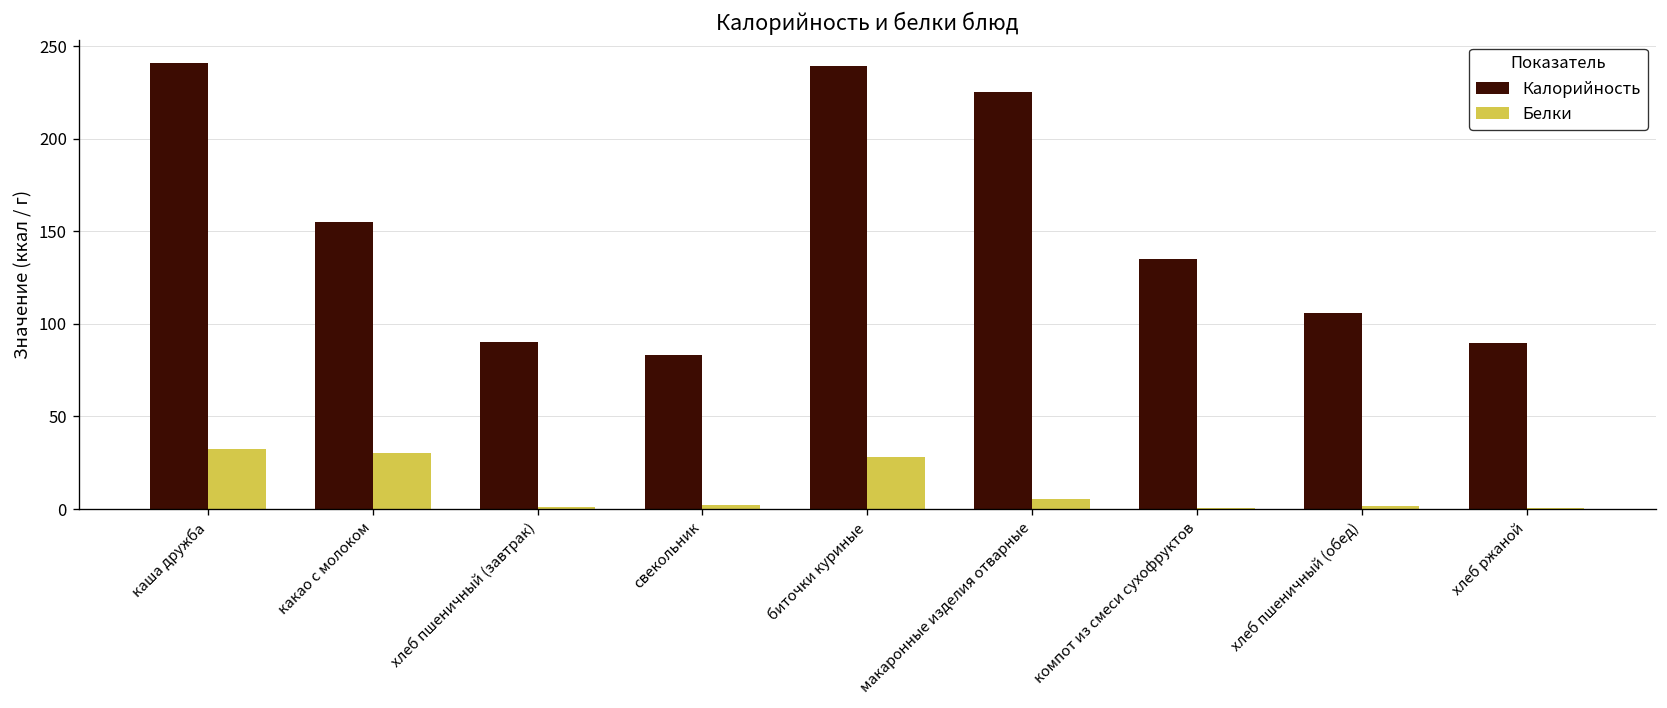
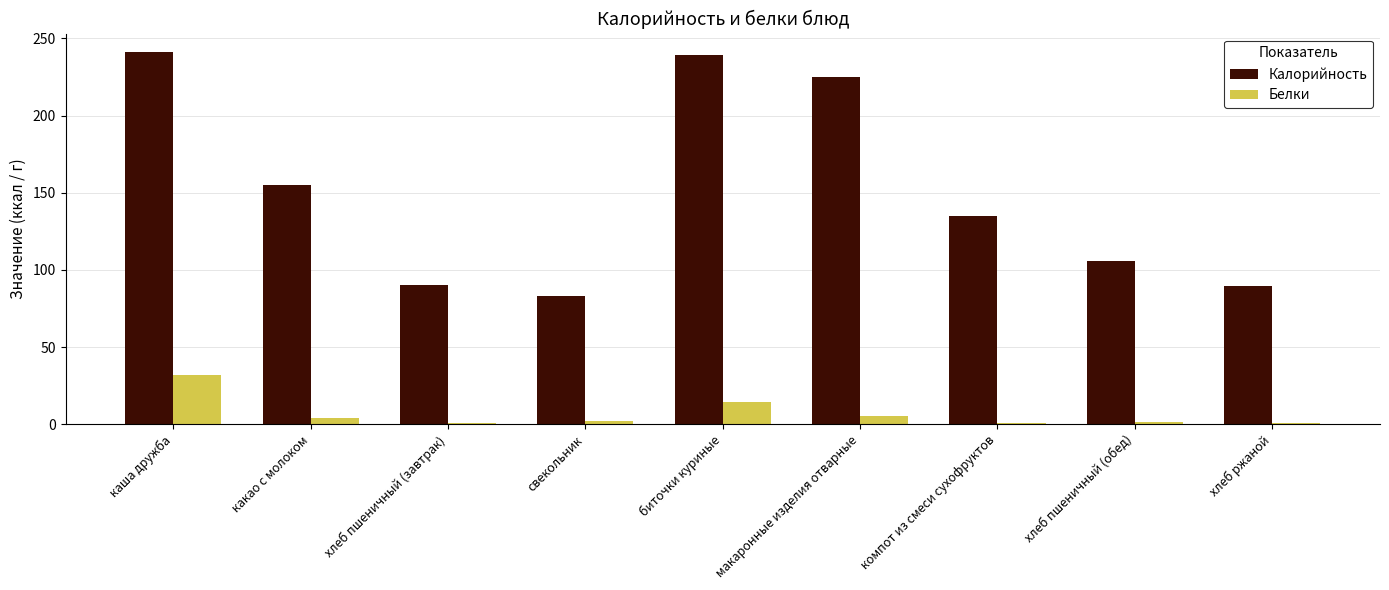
  {
    "Калорийность": {
      "каша дружба": 241,
      "какао с молоком": 155,
      "хлеб пшеничный (завтрак)": 90,
      "свекольник": 83,
      "биточки куриные": 239,
      "макаронные изделия отварные": 225,
      "компот из смеси сухофруктов": 135,
      "хлеб пшеничный (обед)": 106,
      "хлеб ржаной": 90
    },
    "Белки": {
      "каша дружба": 32,
-     "какао с молоком": 30,
+     "какао с молоком": 4,
      "свекольник": 2,
-     "биточки куриные": 28,
+     "биточки куриные": 14,
      "макаронные изделия отварные": 5
    }
  }
